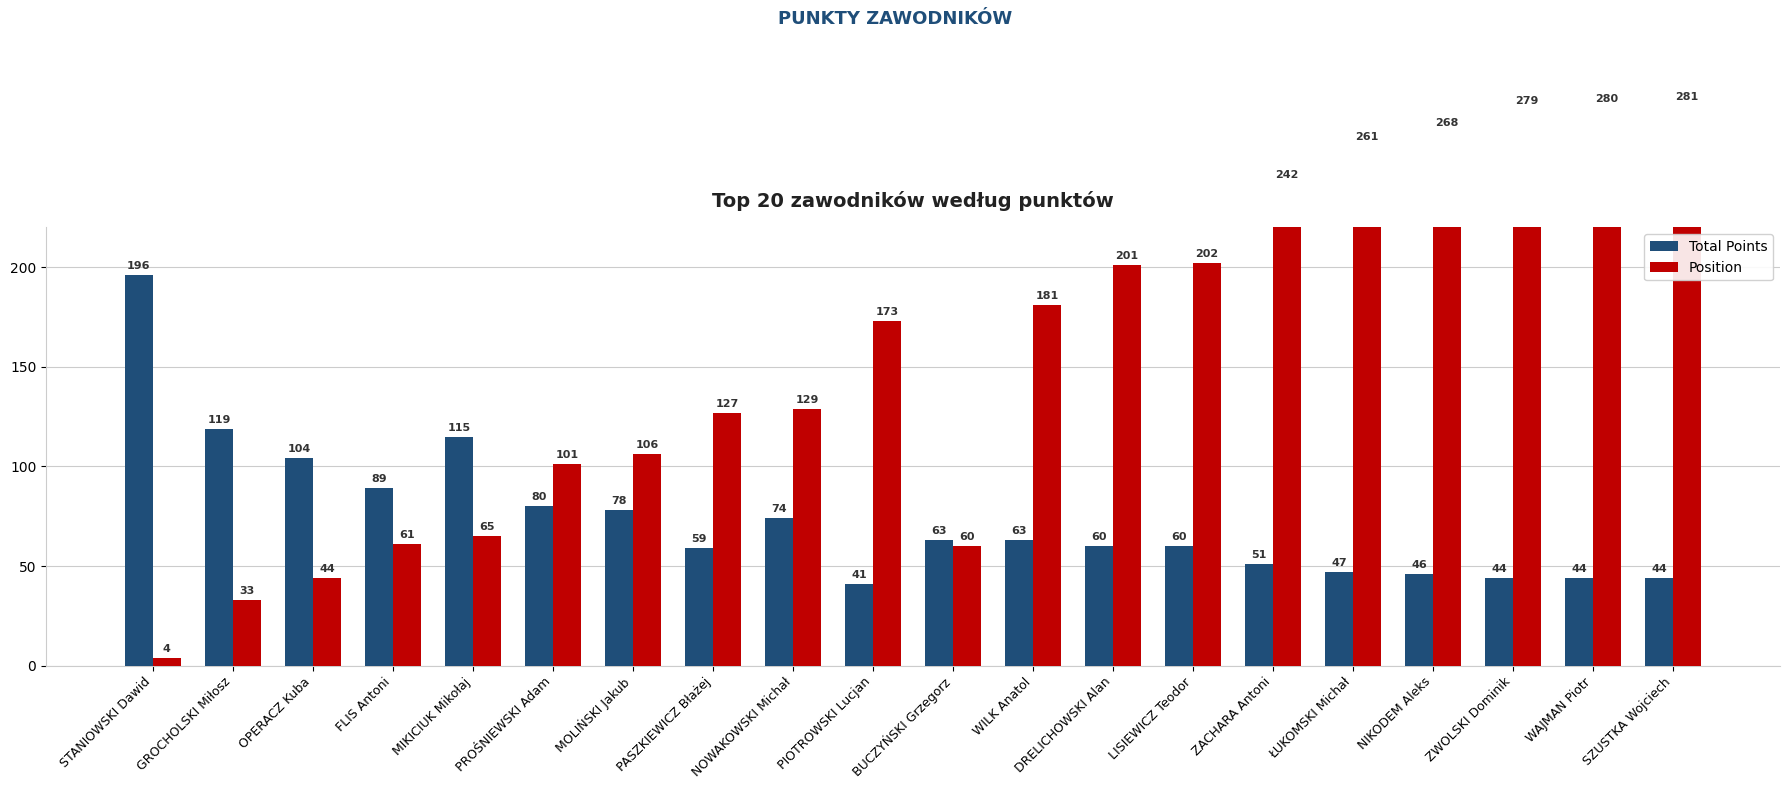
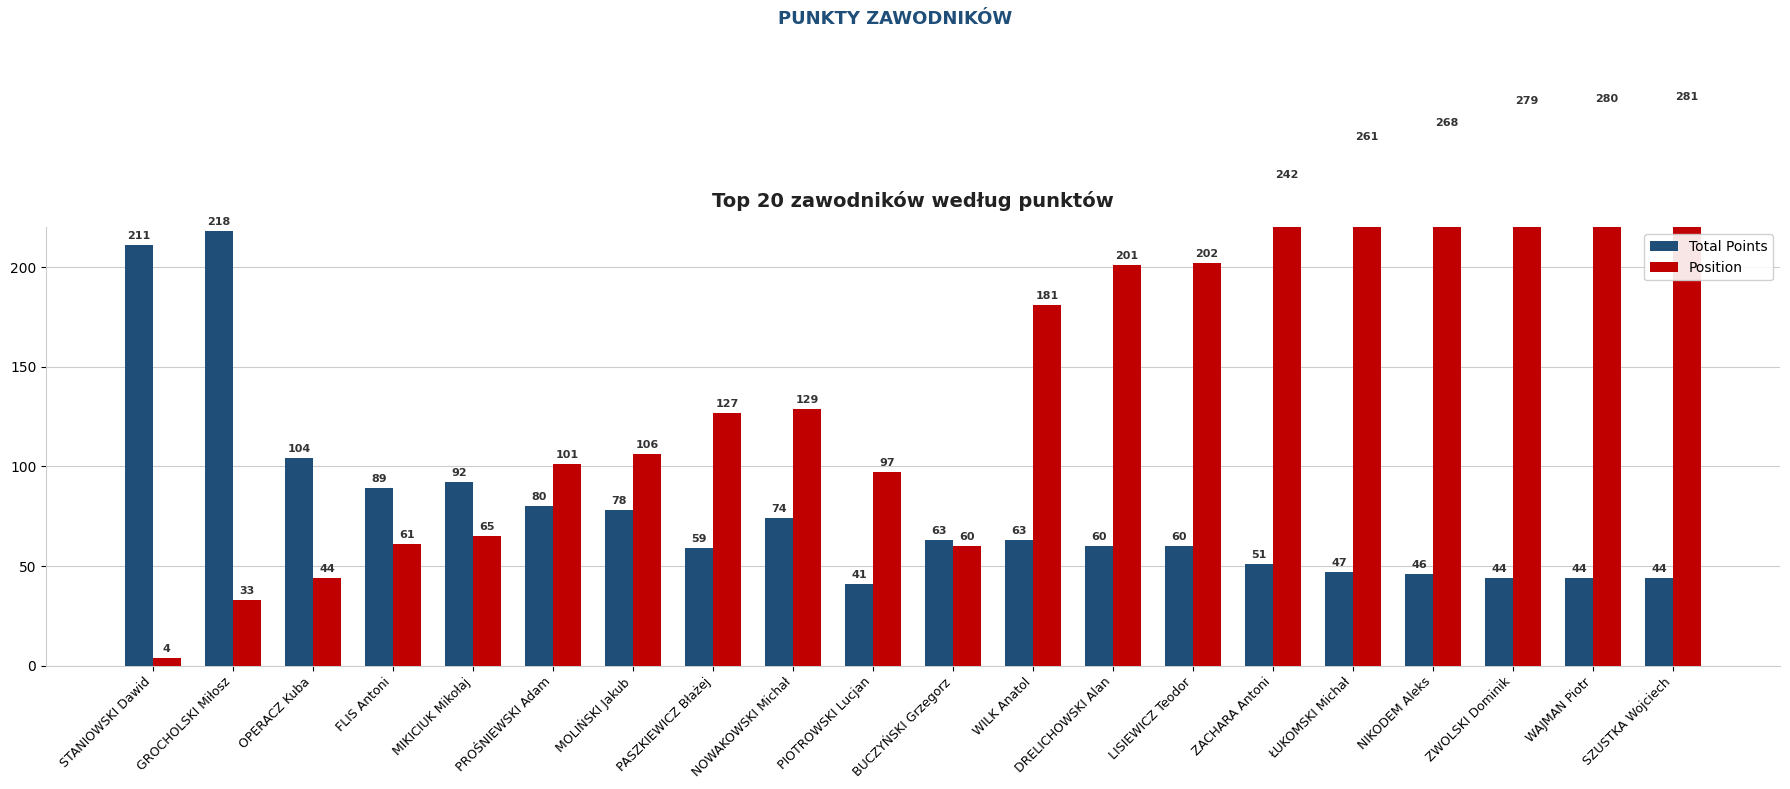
  {
    "Total Points": {
-     "STANIOWSKI Dawid": 196,
-     "GROCHOLSKI Miłosz": 119,
+     "STANIOWSKI Dawid": 211,
+     "GROCHOLSKI Miłosz": 218,
      "OPERACZ Kuba": 104,
      "FLIS Antoni": 89,
-     "MIKICIUK Mikołaj": 115,
+     "MIKICIUK Mikołaj": 92,
      "PROŚNIEWSKI Adam": 80,
      "MOLIŃSKI Jakub": 78,
      "PASZKIEWICZ Błażej": 59,
      "NOWAKOWSKI Michał": 74,
      "PIOTROWSKI Lucjan": 41,
      "BUCZYŃSKI Grzegorz": 63,
      "WILK Anatol": 63,
      "DRELICHOWSKI Alan": 60,
      "LISIEWICZ Teodor": 60,
      "ZACHARA Antoni": 51,
      "ŁUKOMSKI Michał": 47,
      "NIKODEM Aleks": 46,
      "ZWOLSKI Dominik": 44,
      "WAJMAN Piotr": 44,
      "SZUSTKA Wojciech": 44
    },
    "Position": {
      "STANIOWSKI Dawid": 4,
      "GROCHOLSKI Miłosz": 33,
      "OPERACZ Kuba": 44,
      "FLIS Antoni": 61,
      "MIKICIUK Mikołaj": 65,
      "PROŚNIEWSKI Adam": 101,
      "MOLIŃSKI Jakub": 106,
      "PASZKIEWICZ Błażej": 127,
      "NOWAKOWSKI Michał": 129,
-     "PIOTROWSKI Lucjan": 173,
+     "PIOTROWSKI Lucjan": 97,
      "BUCZYŃSKI Grzegorz": 60,
      "WILK Anatol": 181,
      "DRELICHOWSKI Alan": 201,
      "LISIEWICZ Teodor": 202
    }
  }
